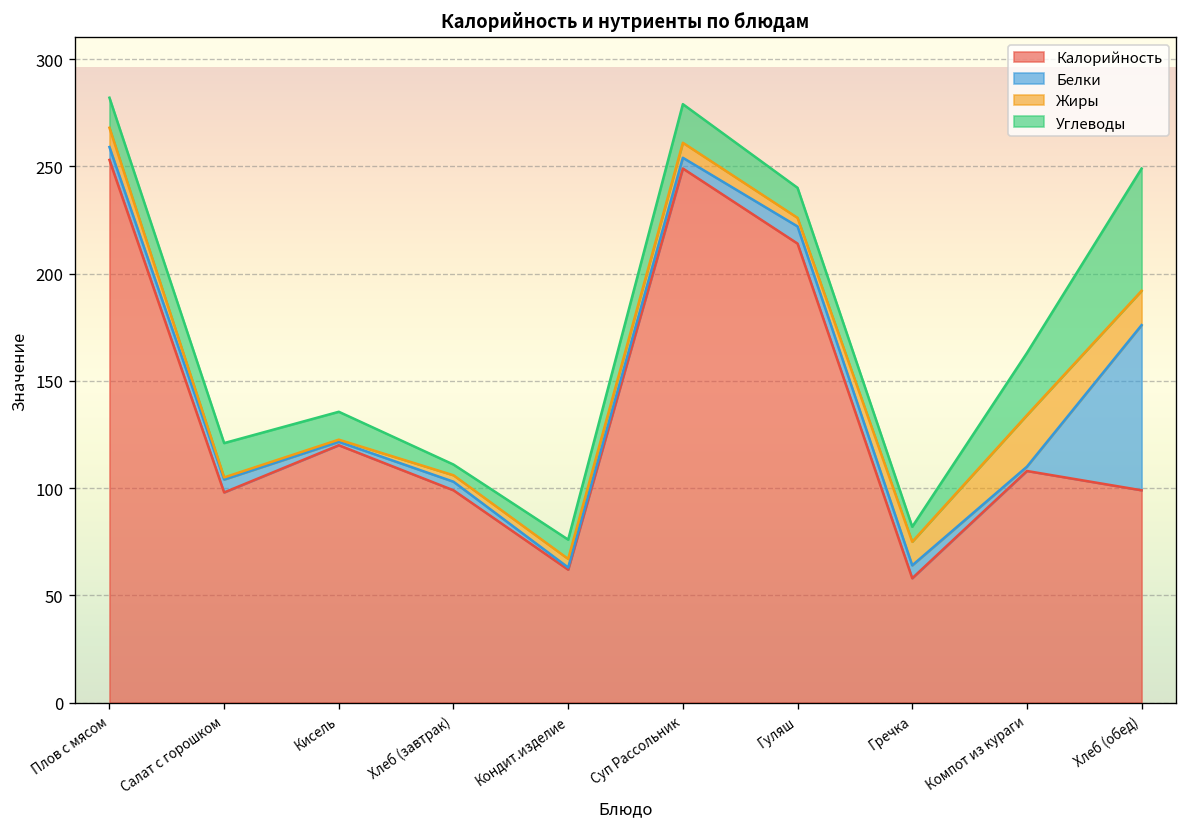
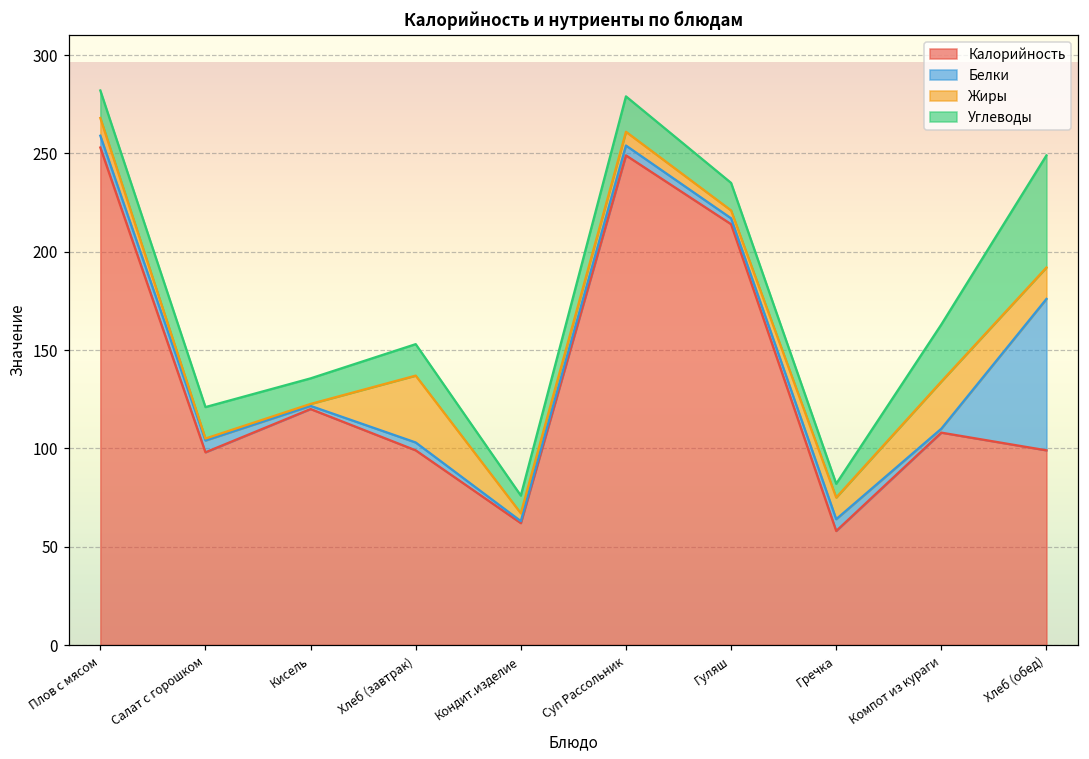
  {
    "Калорийность": {
      "Плов с мясом": 253,
      "Салат с горошком": 98,
      "Кисель": 120,
      "Хлеб (завтрак)": 99,
      "Суп Рассольник": 249,
      "Гуляш": 214,
      "Гречка": 58,
      "Компот из кураги": 108,
      "Хлеб (обед)": 99
    },
    "Белки": {
      "Плов с мясом": 6,
      "Хлеб (завтрак)": 4,
      "Суп Рассольник": 5,
-     "Гуляш": 8,
+     "Гуляш": 3,
      "Гречка": 6,
      "Компот из кураги": 2,
      "Хлеб (обед)": 77
    },
    "Жиры": {
      "Плов с мясом": 9,
-     "Хлеб (завтрак)": 3,
+     "Хлеб (завтрак)": 34,
      "Кондит.изделие": 4,
      "Суп Рассольник": 7,
      "Гуляш": 4,
      "Гречка": 11,
      "Компот из кураги": 24,
      "Хлеб (обед)": 16
    },
    "Углеводы": {
      "Плов с мясом": 14,
      "Салат с горошком": 16,
      "Кисель": 13,
-     "Хлеб (завтрак)": 5,
+     "Хлеб (завтрак)": 16,
      "Кондит.изделие": 9,
      "Суп Рассольник": 18,
      "Гуляш": 14,
      "Гречка": 7,
      "Компот из кураги": 29,
      "Хлеб (обед)": 57
    }
  }
